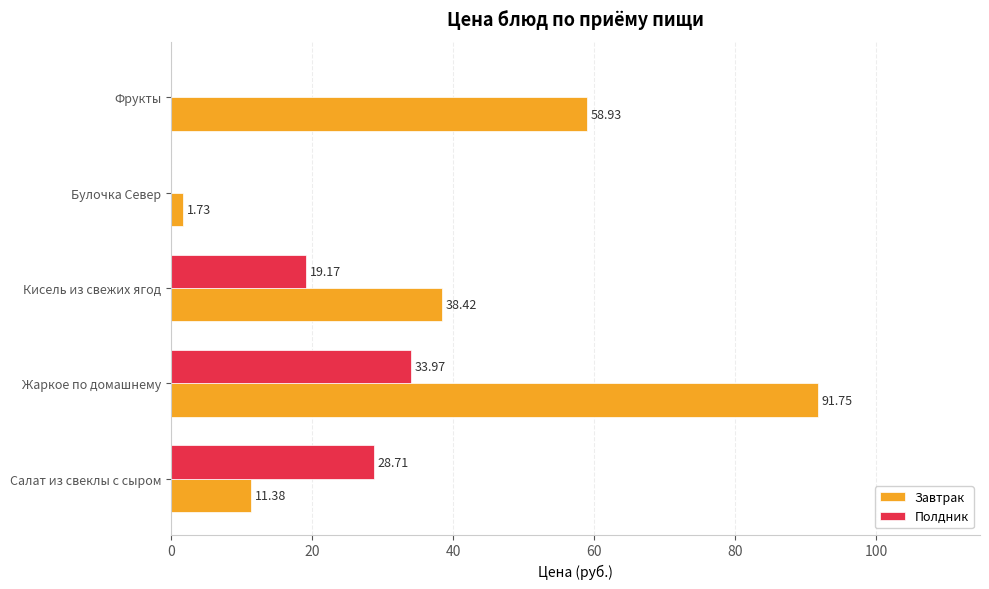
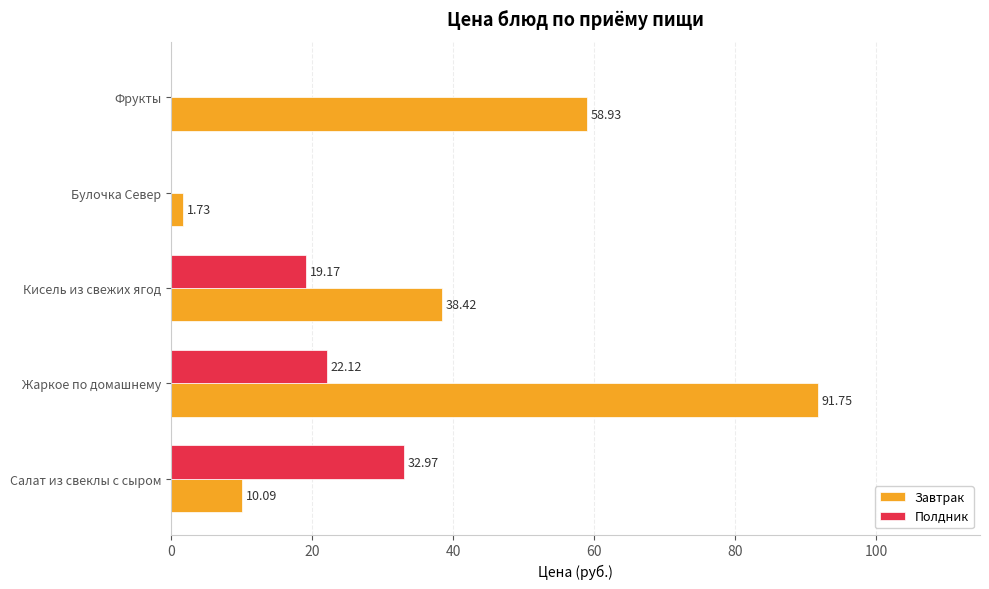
  {
    "Завтрак": {
      "Фрукты": 58.93,
      "Булочка Север": 1.73,
      "Кисель из свежих ягод": 38.42,
      "Жаркое по домашнему": 91.75,
-     "Салат из свеклы с сыром": 11.38
+     "Салат из свеклы с сыром": 10.09
    },
    "Полдник": {
      "Кисель из свежих ягод": 19.17,
-     "Жаркое по домашнему": 33.97,
-     "Салат из свеклы с сыром": 28.71
+     "Жаркое по домашнему": 22.12,
+     "Салат из свеклы с сыром": 32.97
    }
  }
